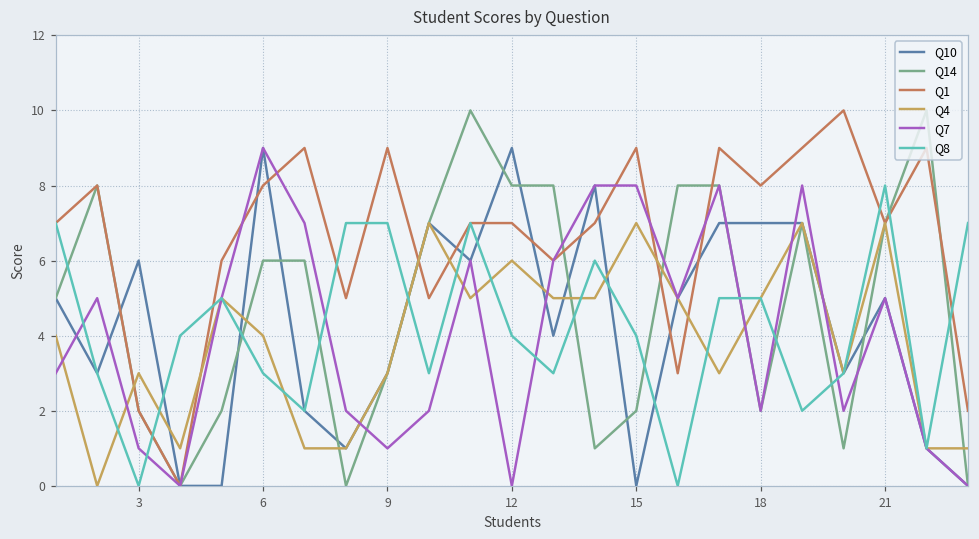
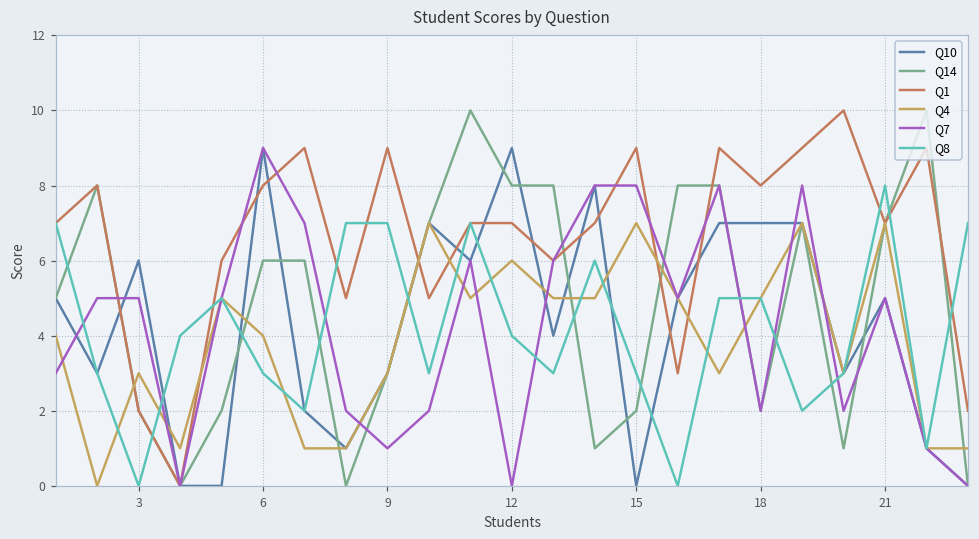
  {
    "Q10": {
      "3": 6,
      "12": 9,
      "15": 0,
      "18": 7
    },
    "Q14": {
      "6": 6,
      "12": 8,
      "15": 2
    },
    "Q7": {
-     "3": 1,
+     "3": 5,
      "9": 1,
      "12": 0,
      "15": 8
    },
    "Q8": {
      "3": 0,
      "6": 3,
      "9": 7,
      "12": 4,
-     "15": 4,
+     "15": 3,
      "21": 8
    }
  }
